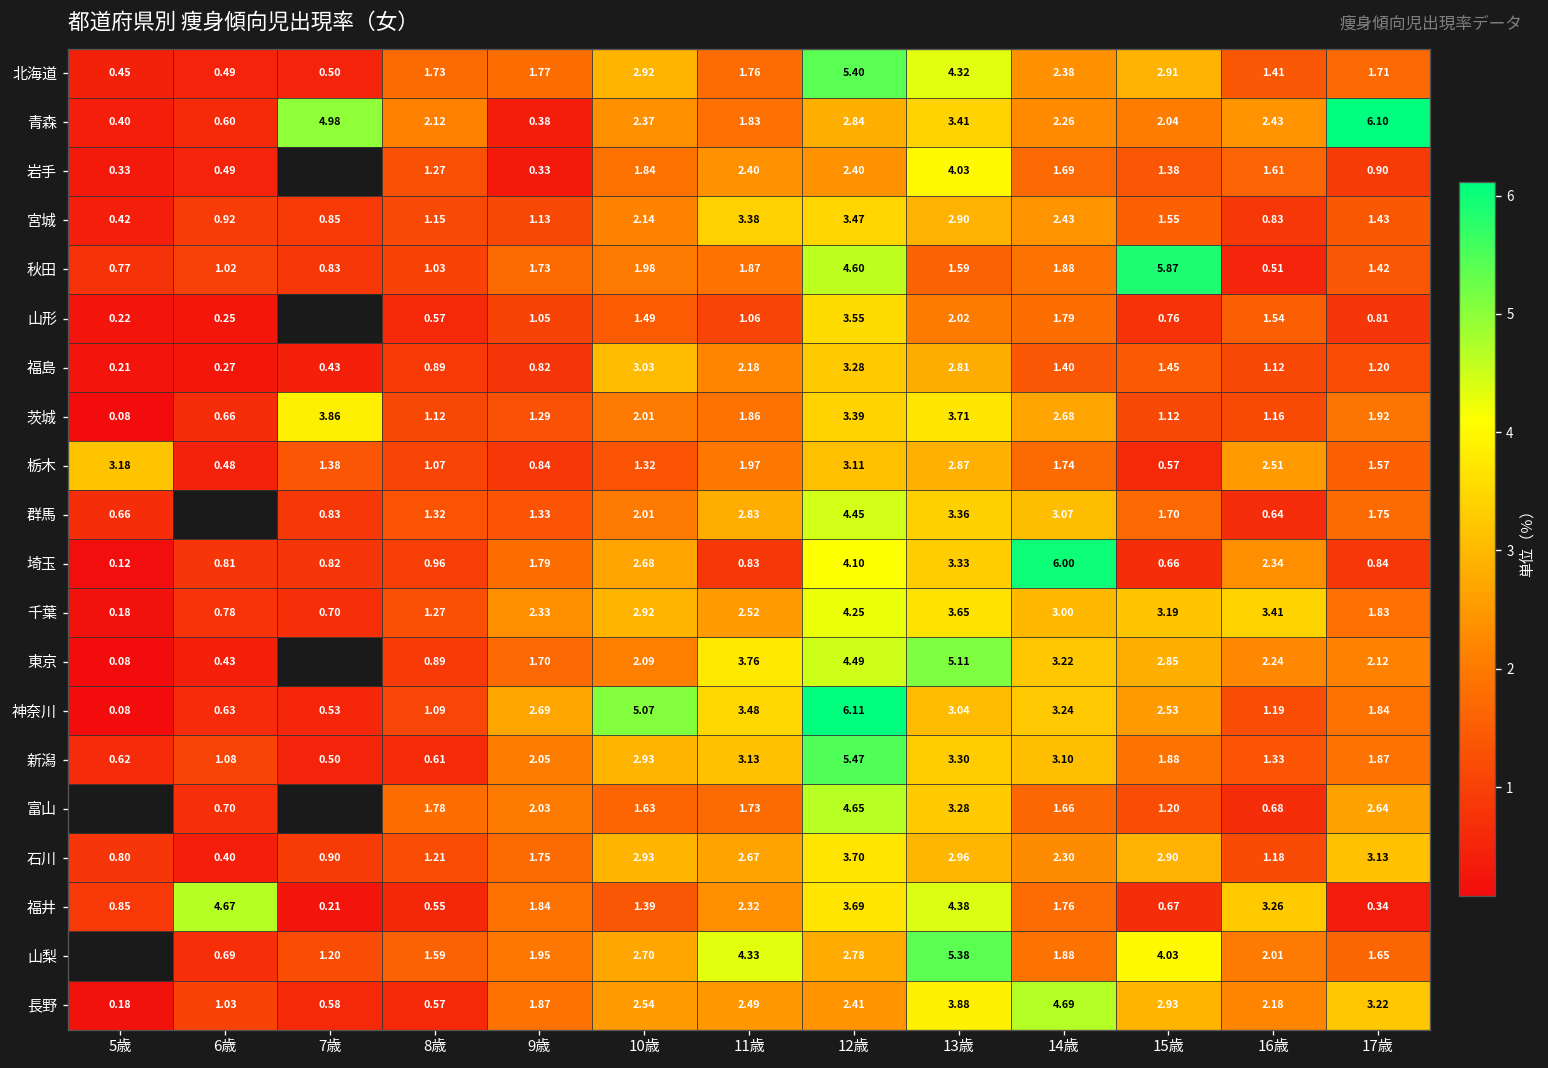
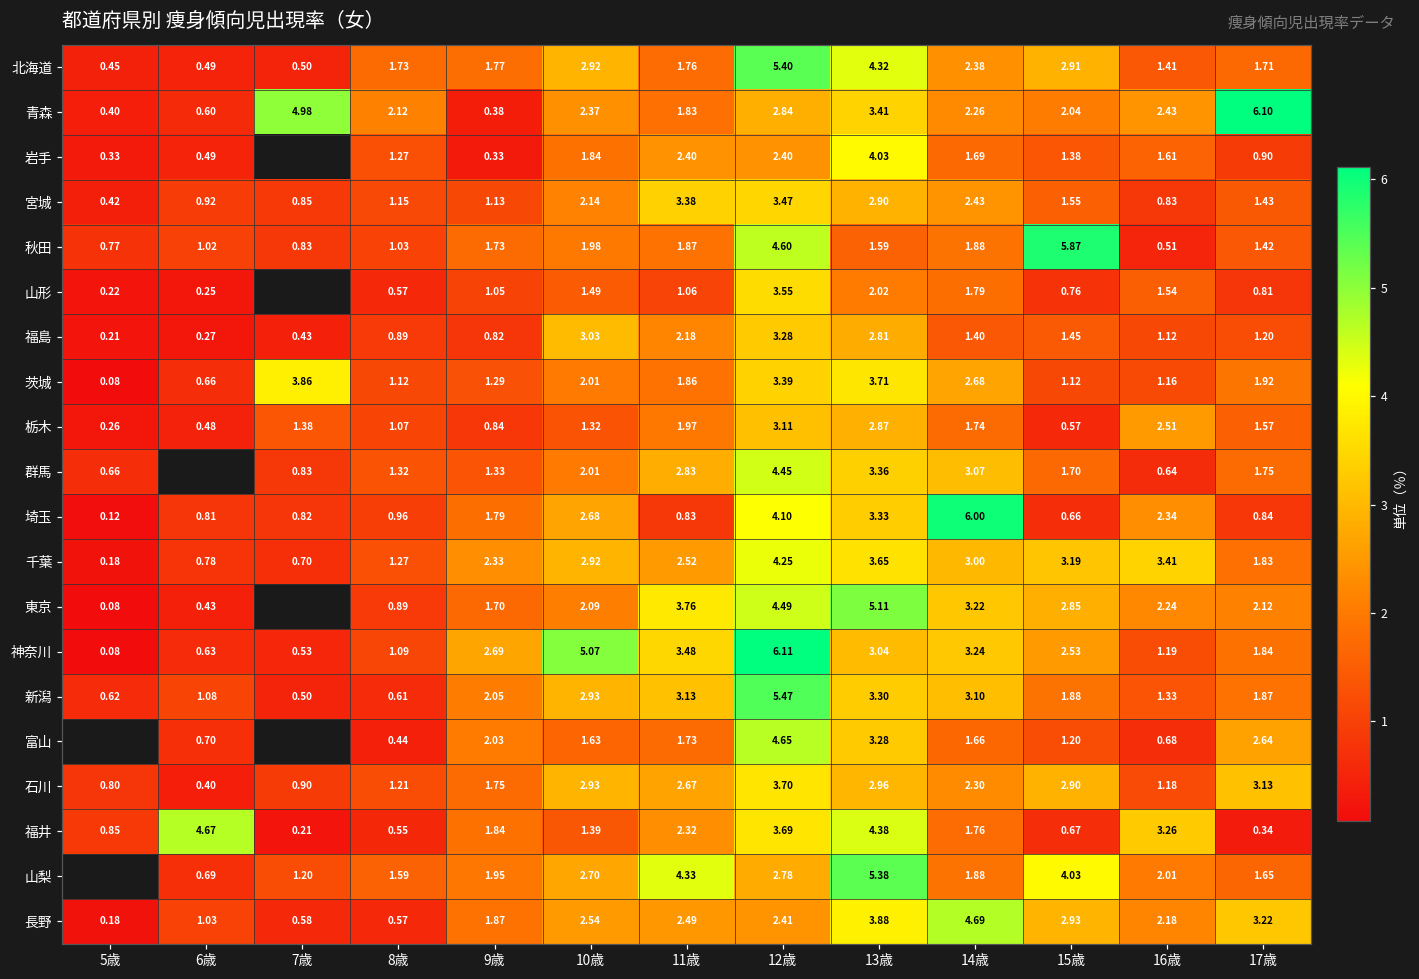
  {
    "栃木": {
-     "5歳": 3.18,
+     "5歳": 0.26,
      "6歳": 0.48,
      "7歳": 1.38,
      "8歳": 1.07,
      "9歳": 0.84,
      "10歳": 1.32,
      "11歳": 1.97,
      "12歳": 3.11,
      "13歳": 2.87,
      "14歳": 1.74,
      "15歳": 0.57,
      "16歳": 2.51,
      "17歳": 1.57
    },
    "富山": {
      "6歳": 0.70,
-     "8歳": 1.78,
+     "8歳": 0.44,
      "9歳": 2.03,
      "10歳": 1.63,
      "11歳": 1.73,
      "12歳": 4.65,
      "13歳": 3.28,
      "14歳": 1.66,
      "15歳": 1.20,
      "16歳": 0.68,
      "17歳": 2.64
    }
  }
